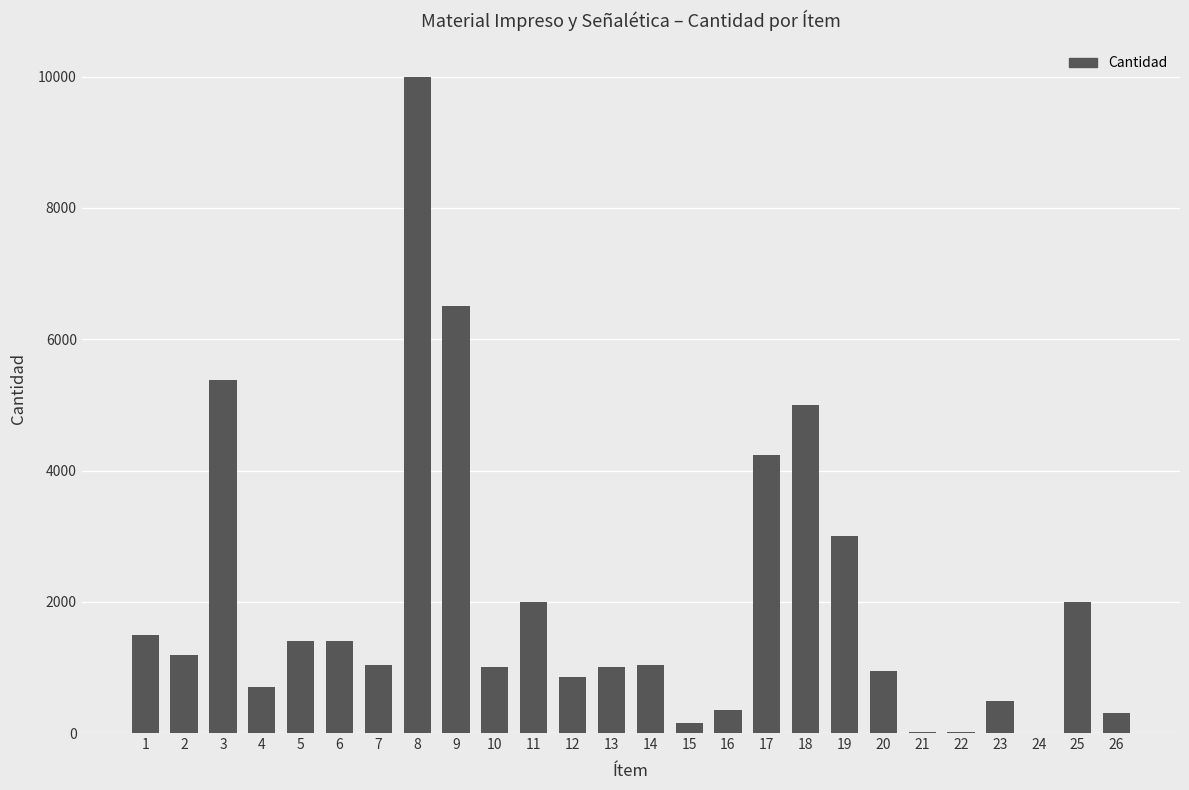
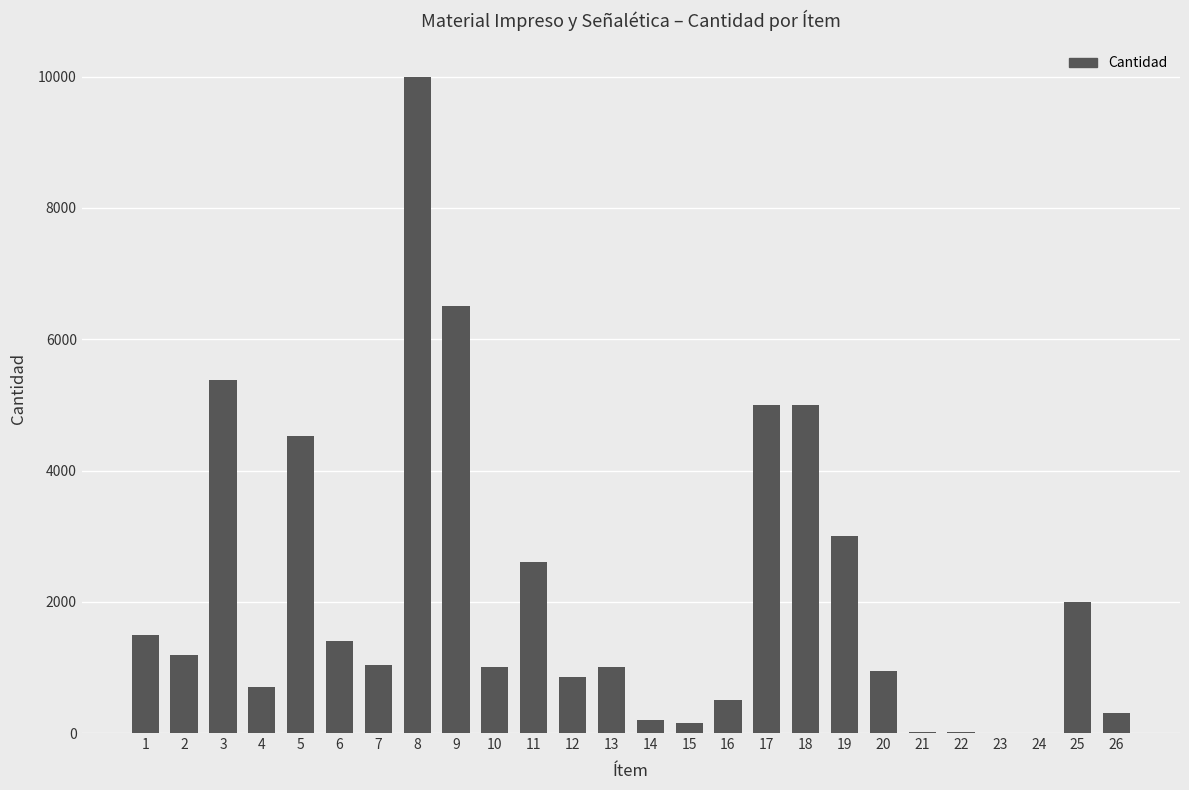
  {
    "1": 1500,
    "2": 1200,
    "3": 5400,
    "4": 700,
-   "5": 1400,
+   "5": 4500,
    "6": 1400,
    "7": 1000,
    "8": 10000,
    "9": 6500,
    "10": 1000,
-   "11": 2000,
+   "11": 2600,
    "12": 900,
    "13": 1000,
-   "14": 1000,
+   "14": 200,
    "15": 100,
-   "16": 300,
-   "17": 4200,
+   "16": 500,
+   "17": 5000,
    "18": 5000,
    "19": 3000,
    "20": 900,
-   "23": 500,
+   "23": 0,
    "25": 2000,
    "26": 300
  }
